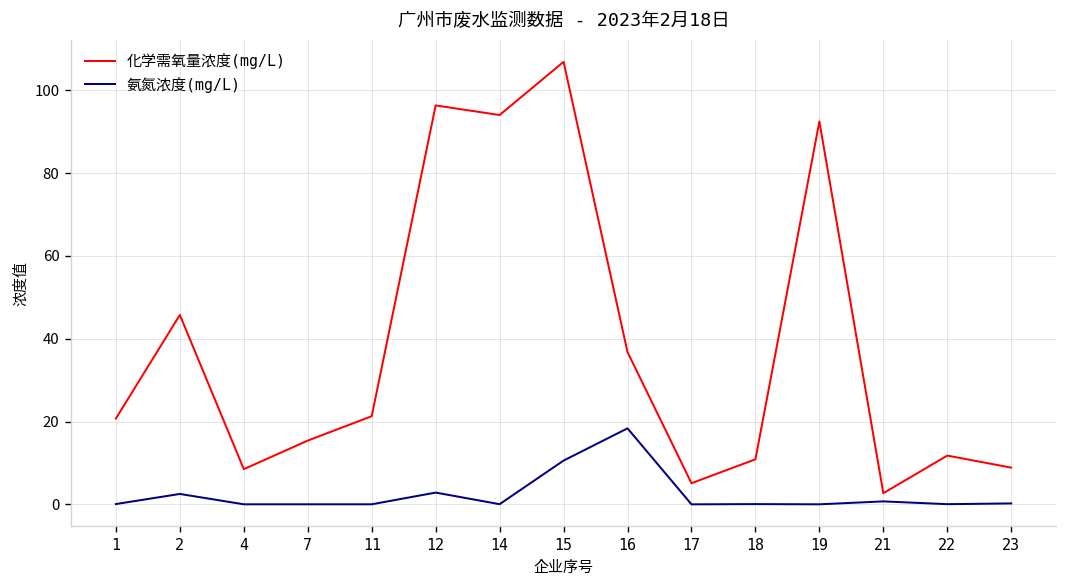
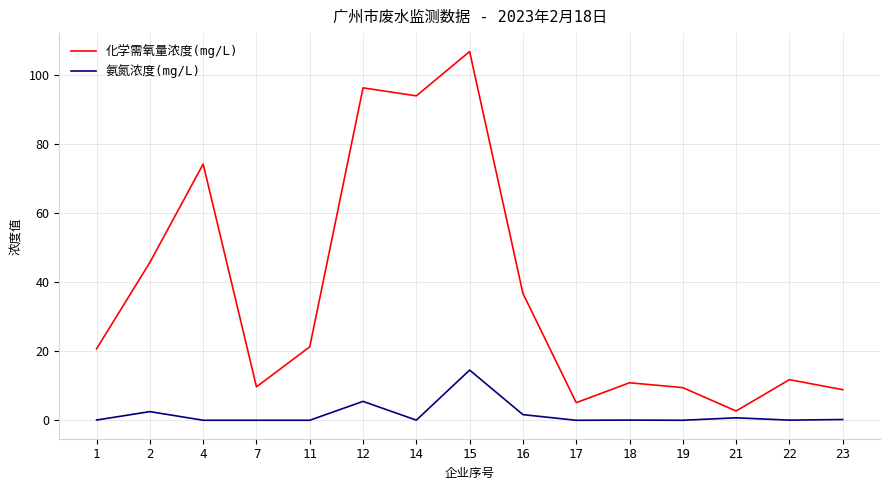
  {
    "化学需氧量浓度(mg/L)": {
      "1": 21,
      "2": 46,
-     "4": 9,
-     "7": 15,
+     "4": 74,
+     "7": 10,
      "11": 21,
      "12": 96,
      "14": 94,
      "15": 107,
      "16": 37,
      "17": 5,
      "18": 11,
-     "19": 92,
+     "19": 9,
      "21": 3,
      "22": 12,
      "23": 9
    },
    "氨氮浓度(mg/L)": {
      "1": 0,
      "2": 3,
      "4": 0,
      "7": 0,
      "11": 0,
-     "12": 3,
+     "12": 5,
      "14": 0,
-     "15": 11,
-     "16": 18,
+     "15": 15,
+     "16": 2,
      "17": 0,
      "18": 0,
      "19": 0,
      "21": 1,
      "22": 0,
      "23": 0
    }
  }
